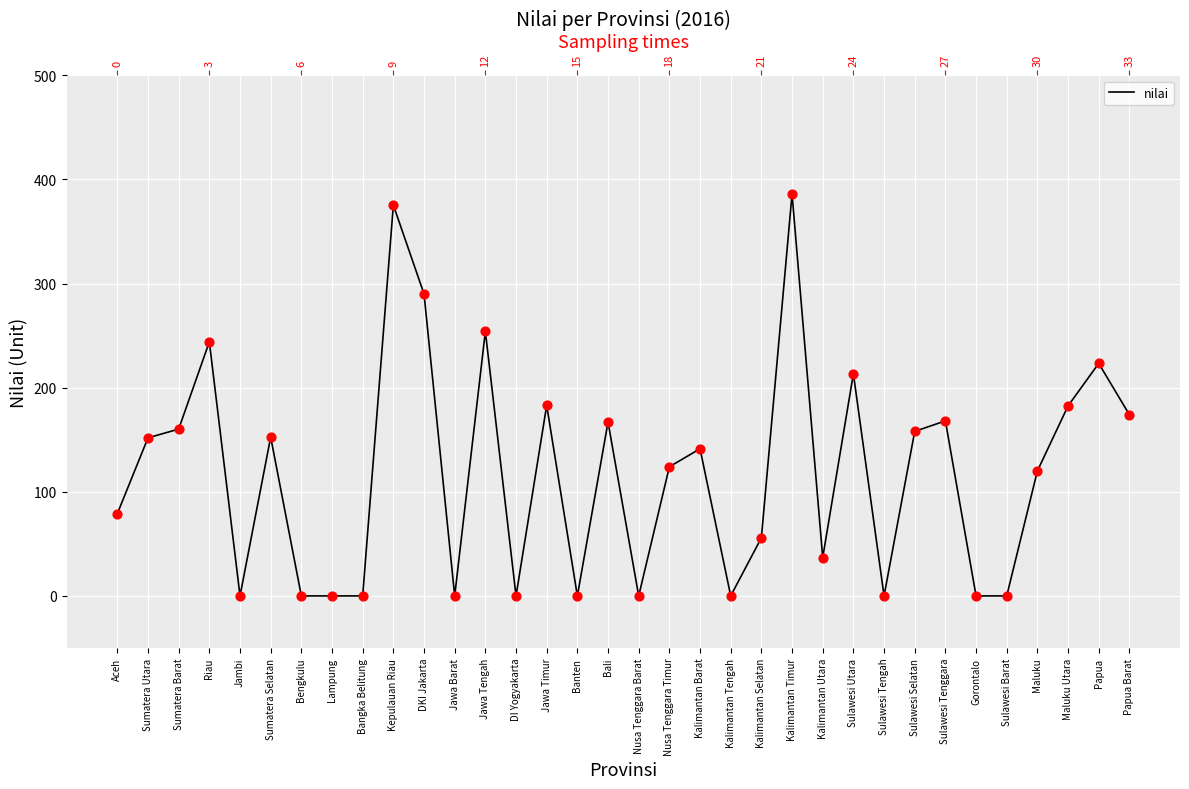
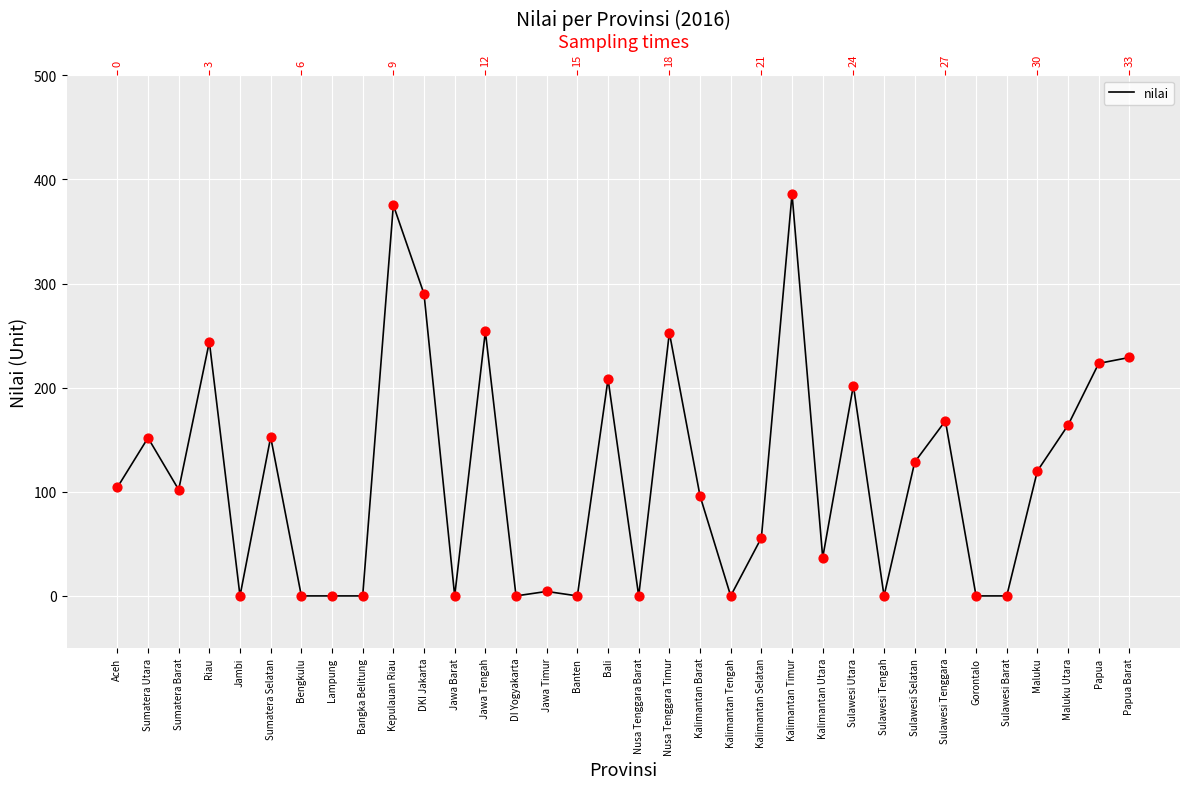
  {
-   "Aceh": 79,
+   "Aceh": 104,
    "Sumatera Utara": 152,
-   "Sumatera Barat": 160,
+   "Sumatera Barat": 102,
    "Riau": 244,
    "Jambi": 0,
    "Sumatera Selatan": 153,
    "Bengkulu": 0,
    "Lampung": 0,
    "Bangka Belitung": 0,
    "Kepulauan Riau": 375,
    "DKI Jakarta": 290,
    "Jawa Barat": 0,
    "Jawa Tengah": 254,
    "DI Yogyakarta": 0,
-   "Jawa Timur": 183,
+   "Jawa Timur": 4,
    "Banten": 0,
-   "Bali": 167,
+   "Bali": 208,
    "Nusa Tenggara Barat": 0,
-   "Nusa Tenggara Timur": 124,
-   "Kalimantan Barat": 141,
+   "Nusa Tenggara Timur": 253,
+   "Kalimantan Barat": 96,
    "Kalimantan Tengah": 0,
    "Kalimantan Selatan": 56,
    "Kalimantan Timur": 386,
    "Kalimantan Utara": 37,
-   "Sulawesi Utara": 213,
+   "Sulawesi Utara": 202,
    "Sulawesi Tengah": 0,
-   "Sulawesi Selatan": 158,
+   "Sulawesi Selatan": 129,
    "Sulawesi Tenggara": 168,
    "Gorontalo": 0,
    "Sulawesi Barat": 0,
    "Maluku": 120,
-   "Maluku Utara": 183,
+   "Maluku Utara": 164,
    "Papua": 223,
-   "Papua Barat": 174
+   "Papua Barat": 229
  }
